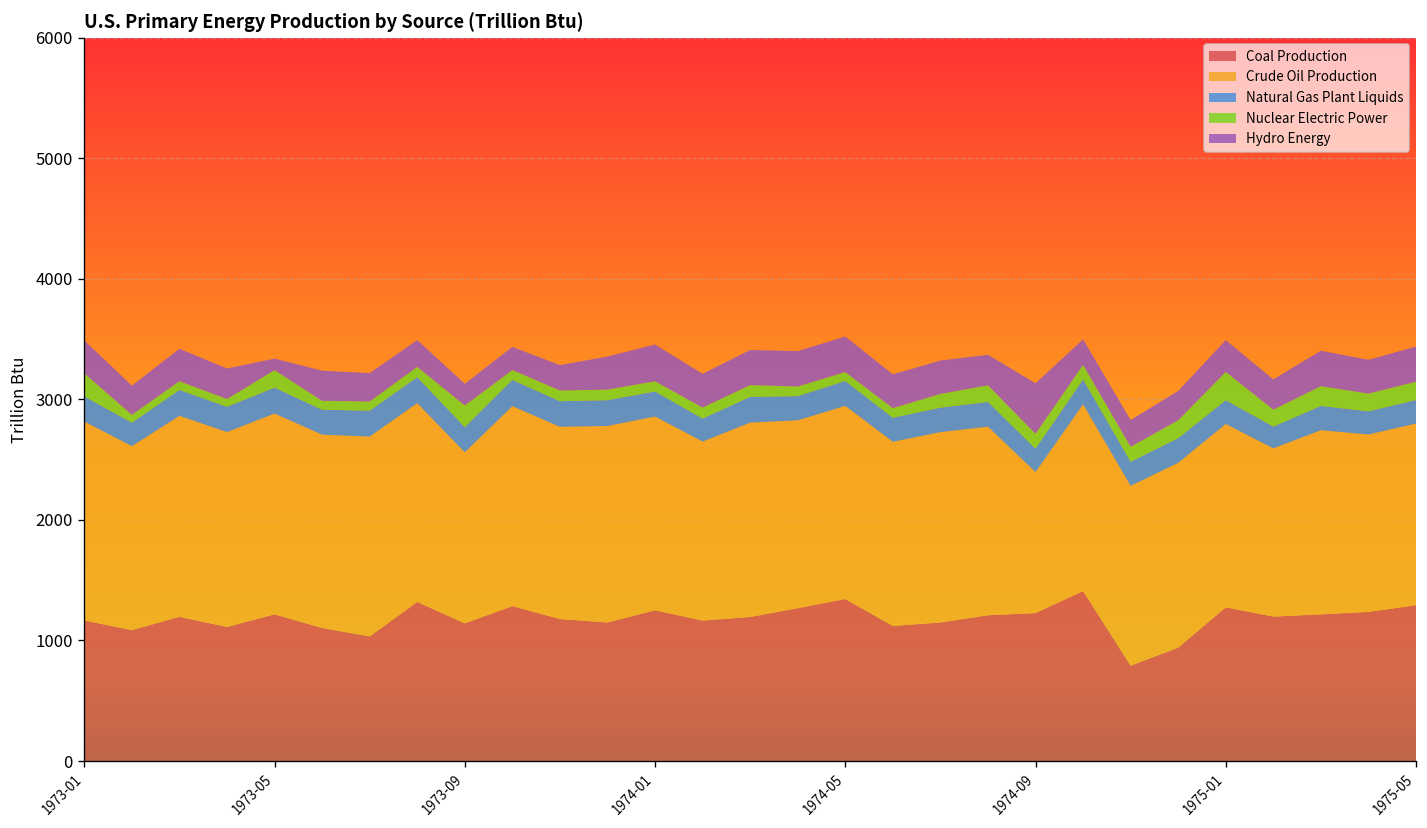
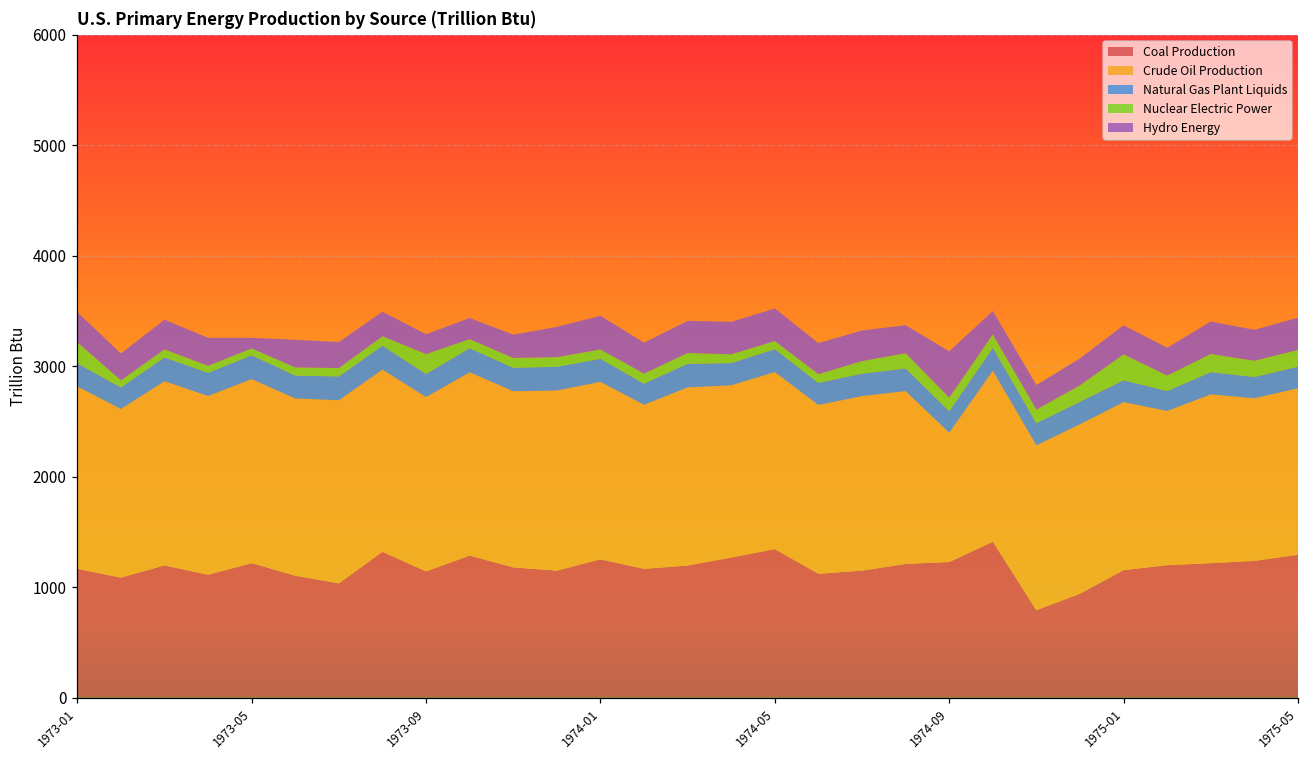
  {
    "Coal Production": {
      "1973-01": 1170,
      "1973-05": 1220,
      "1973-09": 1140,
      "1974-01": 1250,
      "1974-05": 1340,
      "1974-09": 1230,
-     "1975-01": 1280,
+     "1975-01": 1150,
      "1975-05": 1290
    },
    "Crude Oil Production": {
      "1973-01": 1650,
      "1973-05": 1670,
-     "1973-09": 1420,
+     "1973-09": 1580,
      "1974-01": 1610,
      "1974-05": 1600,
      "1974-09": 1170,
      "1975-01": 1520,
      "1975-05": 1510
    },
    "Natural Gas Plant Liquids": {
      "1973-01": 210,
      "1973-05": 220,
      "1973-09": 210,
      "1974-01": 210,
      "1974-05": 210,
      "1974-09": 190,
      "1975-01": 200,
      "1975-05": 200
    },
    "Nuclear Electric Power": {
      "1973-01": 190,
-     "1973-05": 140,
+     "1973-05": 60,
      "1973-09": 180,
      "1974-01": 80,
      "1974-05": 70,
      "1974-09": 120,
      "1975-01": 230,
      "1975-05": 150
    },
    "Hydro Energy": {
      "1973-01": 270,
      "1973-05": 100,
      "1973-09": 180,
      "1974-01": 300,
      "1974-05": 290,
      "1974-09": 420,
      "1975-01": 260,
      "1975-05": 290
    }
  }
